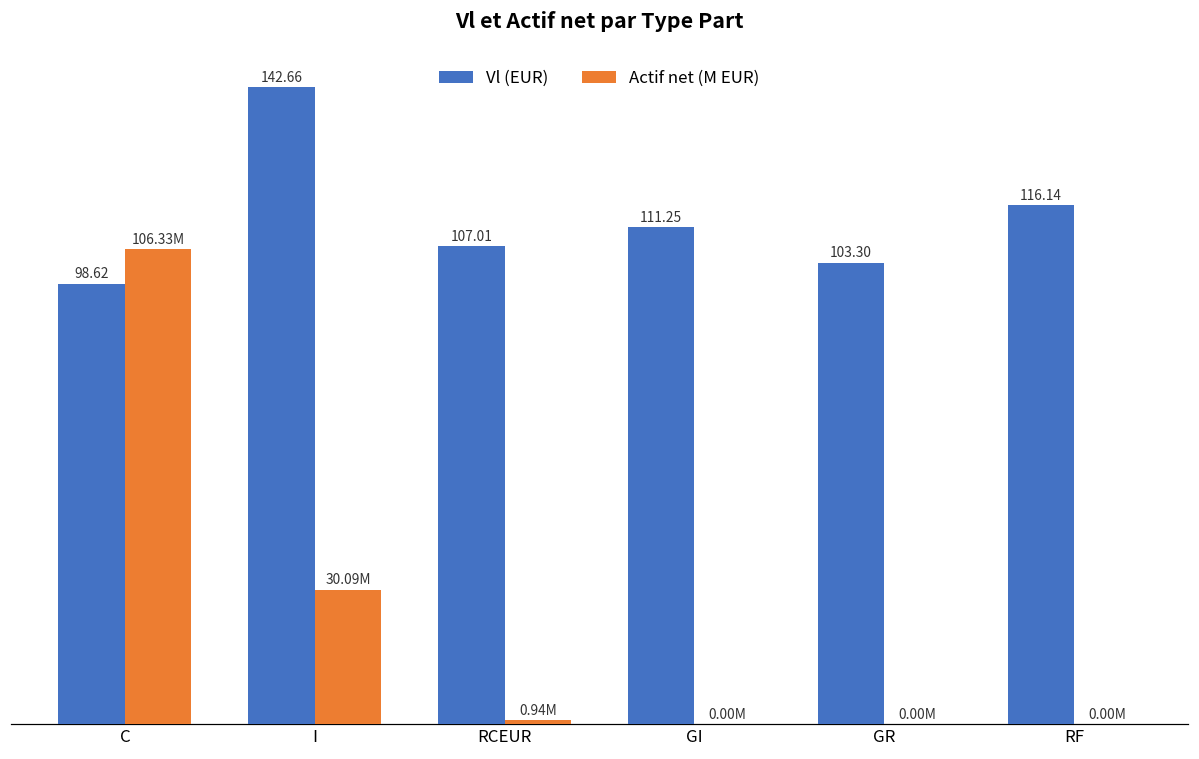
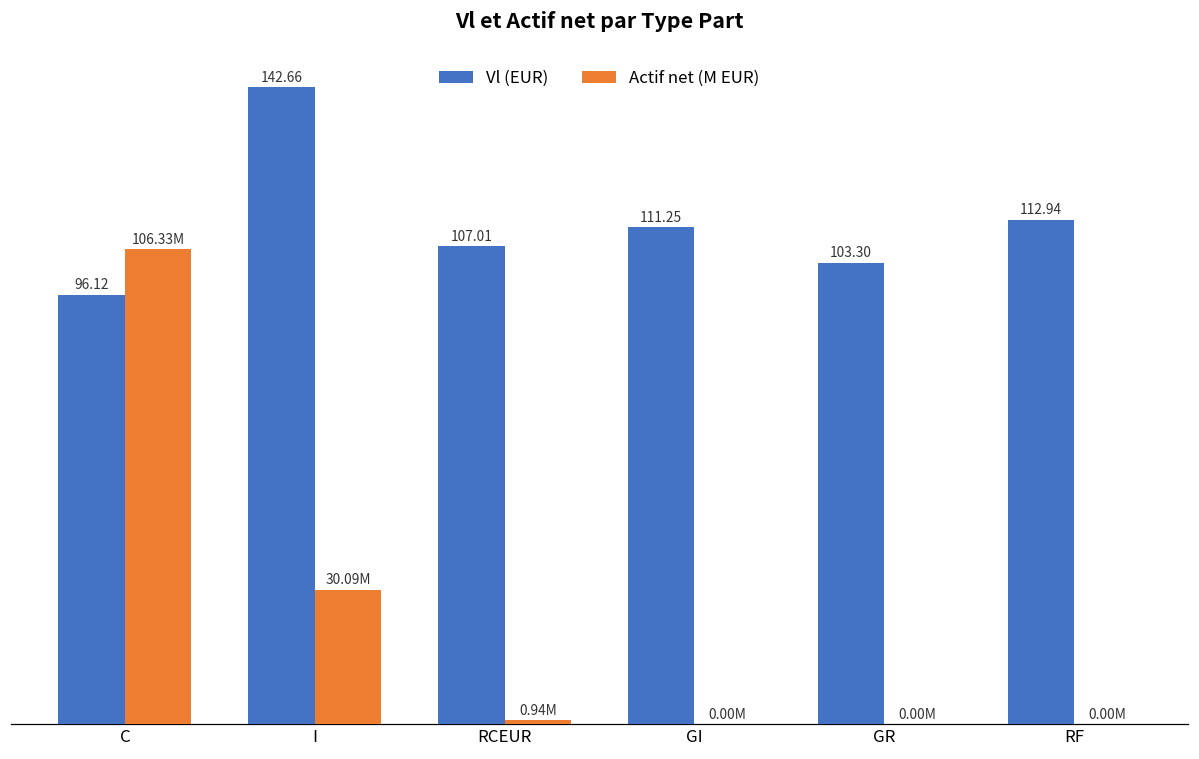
  {
    "Vl (EUR)": {
-     "C": "98.62",
+     "C": "96.12",
      "I": "142.66",
      "RCEUR": "107.01",
      "GI": "111.25",
      "GR": "103.30",
-     "RF": "116.14"
+     "RF": "112.94"
    },
    "Actif net (M EUR)": {
      "C": "106.33M",
      "I": "30.09M",
      "RCEUR": "0.94M",
      "GI": "0.00M",
      "GR": "0.00M",
      "RF": "0.00M"
    }
  }
